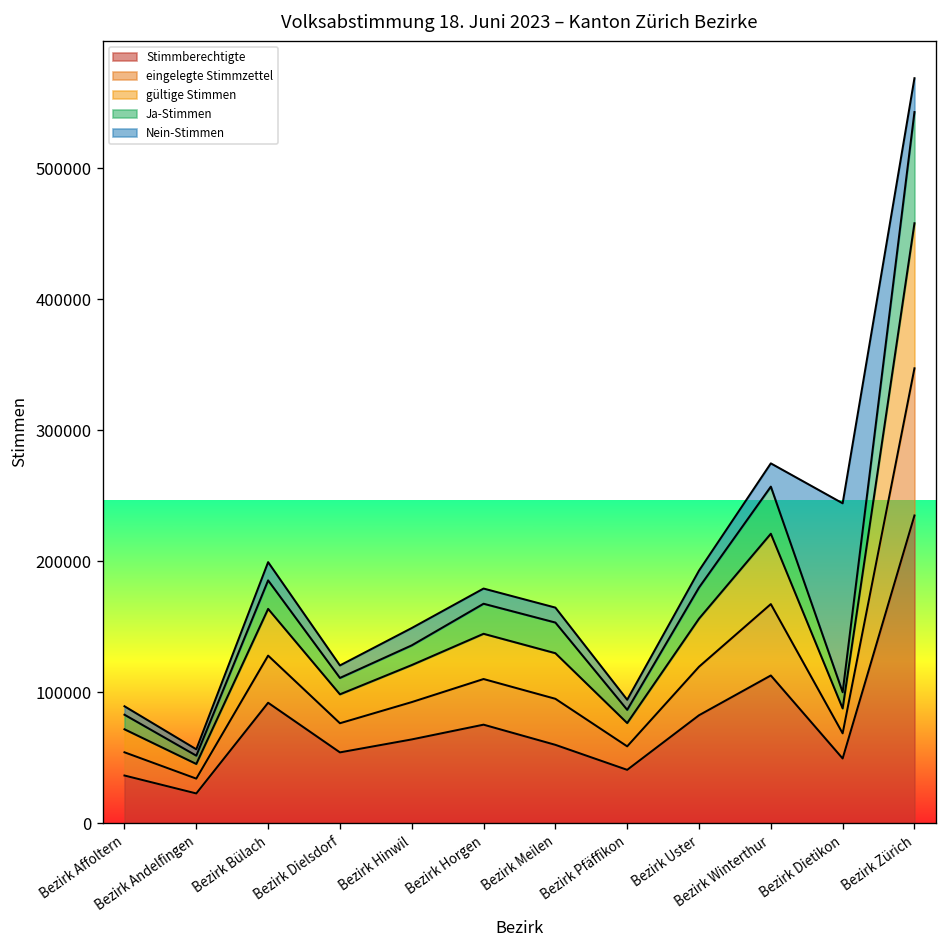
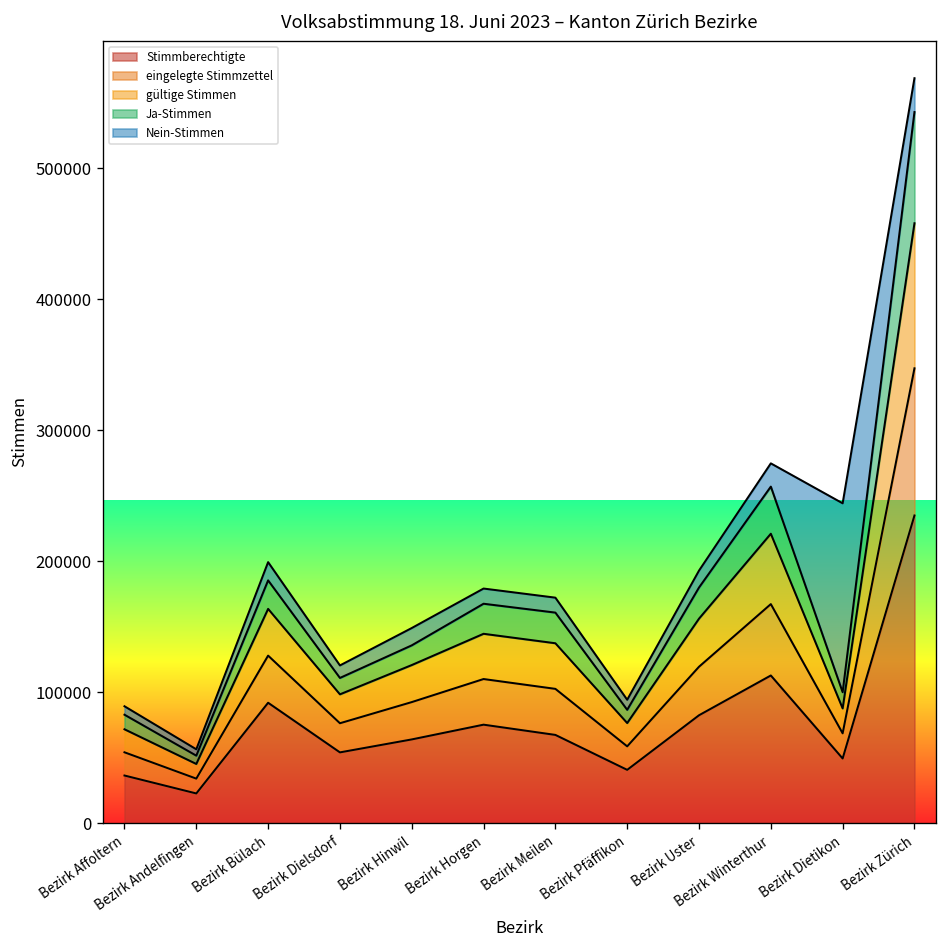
  {
    "Stimmberechtigte": {
      "Bezirk Affoltern": 36000,
      "Bezirk Andelfingen": 23000,
      "Bezirk Bülach": 92000,
      "Bezirk Dielsdorf": 54000,
      "Bezirk Hinwil": 64000,
      "Bezirk Horgen": 75000,
-     "Bezirk Meilen": 60000,
+     "Bezirk Meilen": 67000,
      "Bezirk Pfäffikon": 41000,
      "Bezirk Uster": 82000,
      "Bezirk Winterthur": 113000,
      "Bezirk Dietikon": 49000,
      "Bezirk Zürich": 235000
    },
    "Ja-Stimmen": {
      "Bezirk Affoltern": 11000,
      "Bezirk Andelfingen": 6000,
      "Bezirk Bülach": 22000,
      "Bezirk Dielsdorf": 13000,
      "Bezirk Hinwil": 15000,
      "Bezirk Horgen": 23000,
      "Bezirk Meilen": 23000,
      "Bezirk Pfäffikon": 10000,
      "Bezirk Uster": 24000,
      "Bezirk Winterthur": 36000,
      "Bezirk Dietikon": 12000,
      "Bezirk Zürich": 85000
    },
    "Nein-Stimmen": {
      "Bezirk Affoltern": 6000,
      "Bezirk Andelfingen": 5000,
      "Bezirk Bülach": 14000,
      "Bezirk Dielsdorf": 10000,
      "Bezirk Hinwil": 13000,
      "Bezirk Horgen": 12000,
      "Bezirk Meilen": 11000,
      "Bezirk Pfäffikon": 8000,
      "Bezirk Uster": 13000,
      "Bezirk Winterthur": 18000,
      "Bezirk Dietikon": 144000,
      "Bezirk Zürich": 26000
    }
  }
